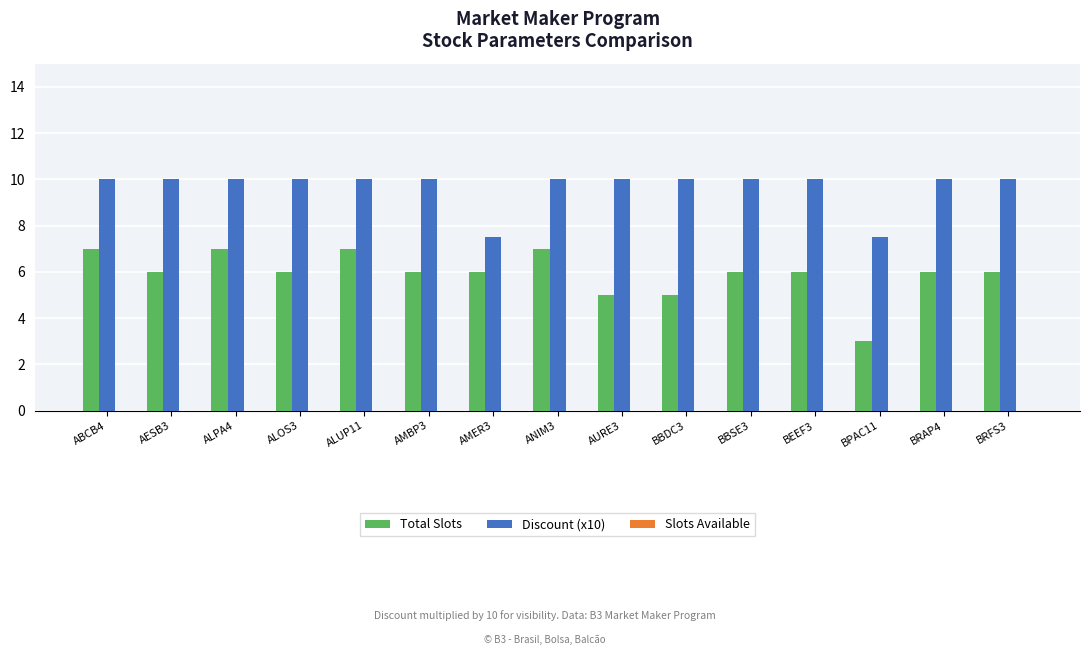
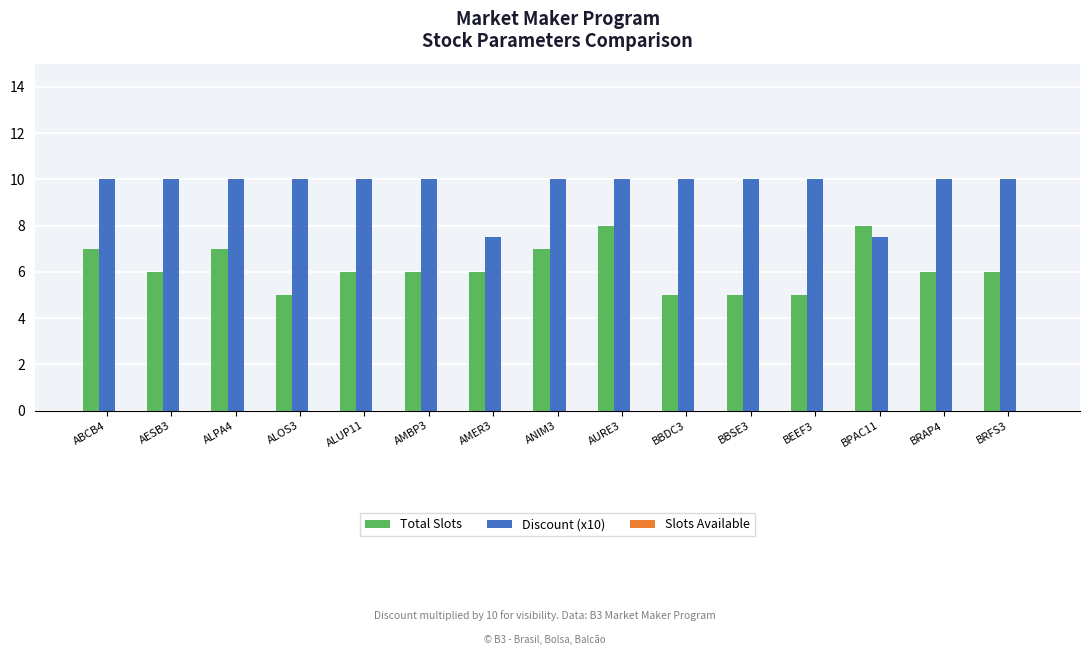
  {
    "Total Slots": {
      "ABCB4": 7,
      "AESB3": 6,
      "ALPA4": 7,
-     "ALOS3": 6,
-     "ALUP11": 7,
+     "ALOS3": 5,
+     "ALUP11": 6,
      "AMBP3": 6,
      "AMER3": 6,
      "ANIM3": 7,
-     "AURE3": 5,
+     "AURE3": 8,
      "BBDC3": 5,
-     "BBSE3": 6,
-     "BEEF3": 6,
-     "BPAC11": 3,
+     "BBSE3": 5,
+     "BEEF3": 5,
+     "BPAC11": 8,
      "BRAP4": 6,
      "BRFS3": 6
    },
    "Discount (x10)": {
      "ABCB4": 10,
      "AESB3": 10,
      "ALPA4": 10,
      "ALOS3": 10,
      "ALUP11": 10,
      "AMBP3": 10,
      "AMER3": 7.5,
      "ANIM3": 10,
      "AURE3": 10,
      "BBDC3": 10,
      "BBSE3": 10,
      "BEEF3": 10,
      "BPAC11": 7.5,
      "BRAP4": 10,
      "BRFS3": 10
    },
    "Slots Available": {
      "ABCB4": 0,
      "AESB3": 0,
      "ALPA4": 0,
      "ALOS3": 0,
      "ALUP11": 0,
      "AMBP3": 0,
      "AMER3": 0,
      "ANIM3": 0,
      "AURE3": 0,
      "BBDC3": 0,
      "BBSE3": 0,
      "BEEF3": 0,
      "BPAC11": 0,
      "BRAP4": 0,
      "BRFS3": 0
    }
  }
